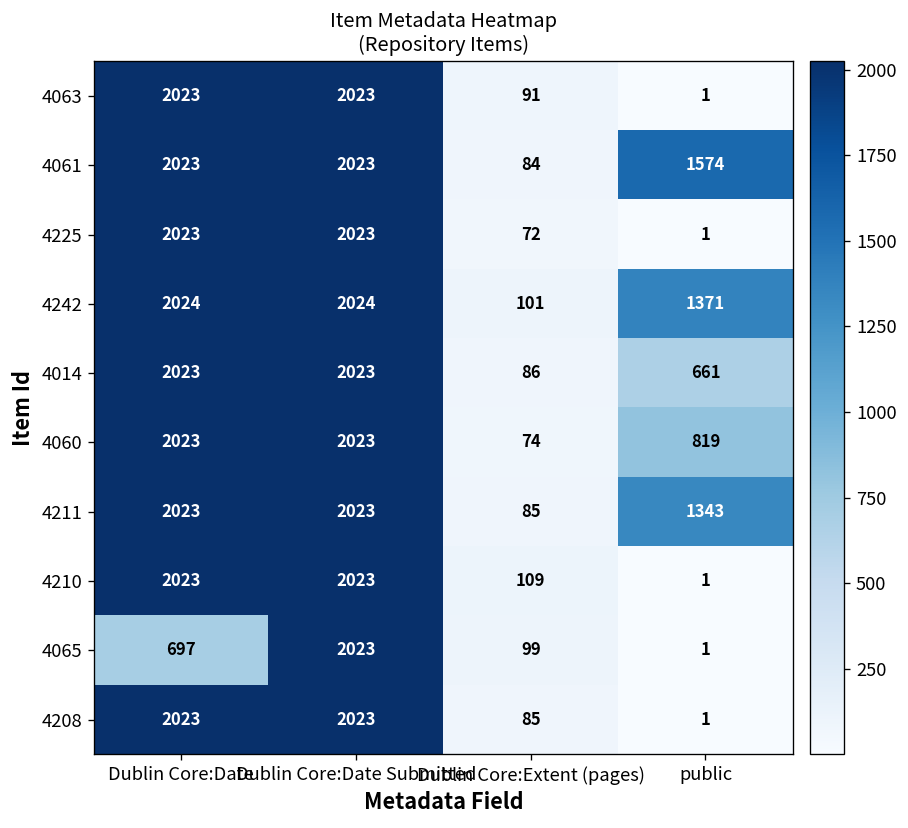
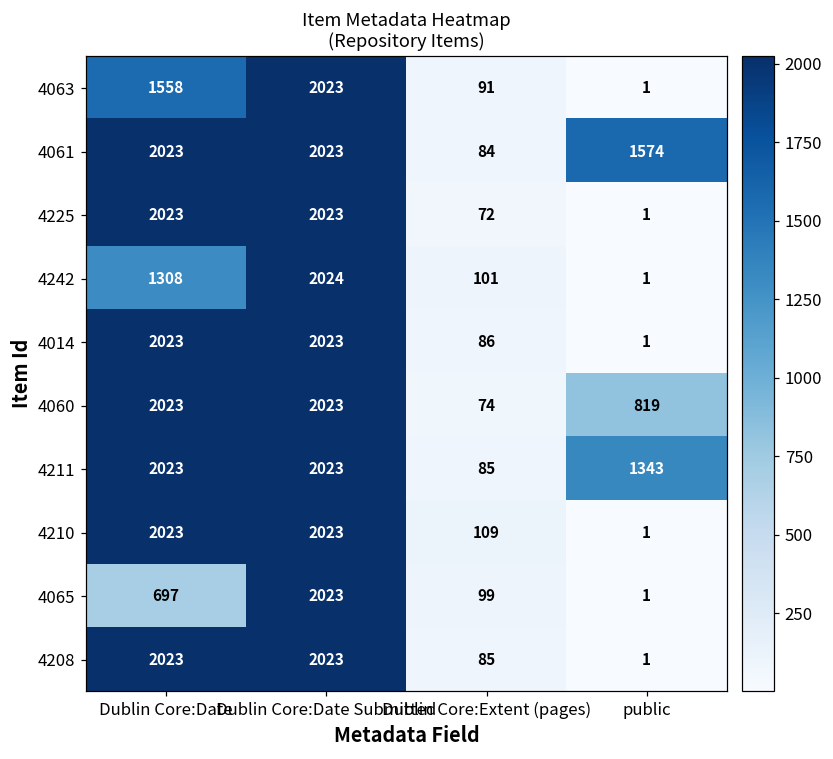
  {
    "4063": {
-     "Dublin Core:Date": 2023,
+     "Dublin Core:Date": 1558,
      "public": 1
    },
    "4061": {
      "Dublin Core:Date": 2023,
      "public": 1574
    },
    "4225": {
      "Dublin Core:Date": 2023,
      "public": 1
    },
    "4242": {
-     "Dublin Core:Date": 2024,
-     "public": 1371
+     "Dublin Core:Date": 1308,
+     "public": 1
    },
    "4014": {
      "Dublin Core:Date": 2023,
-     "public": 661
+     "public": 1
    },
    "4060": {
      "Dublin Core:Date": 2023,
      "public": 819
    },
    "4211": {
      "Dublin Core:Date": 2023,
      "public": 1343
    },
    "4210": {
      "Dublin Core:Date": 2023,
      "public": 1
    },
    "4065": {
      "Dublin Core:Date": 697,
      "public": 1
    },
    "4208": {
      "Dublin Core:Date": 2023,
      "public": 1
    }
  }
